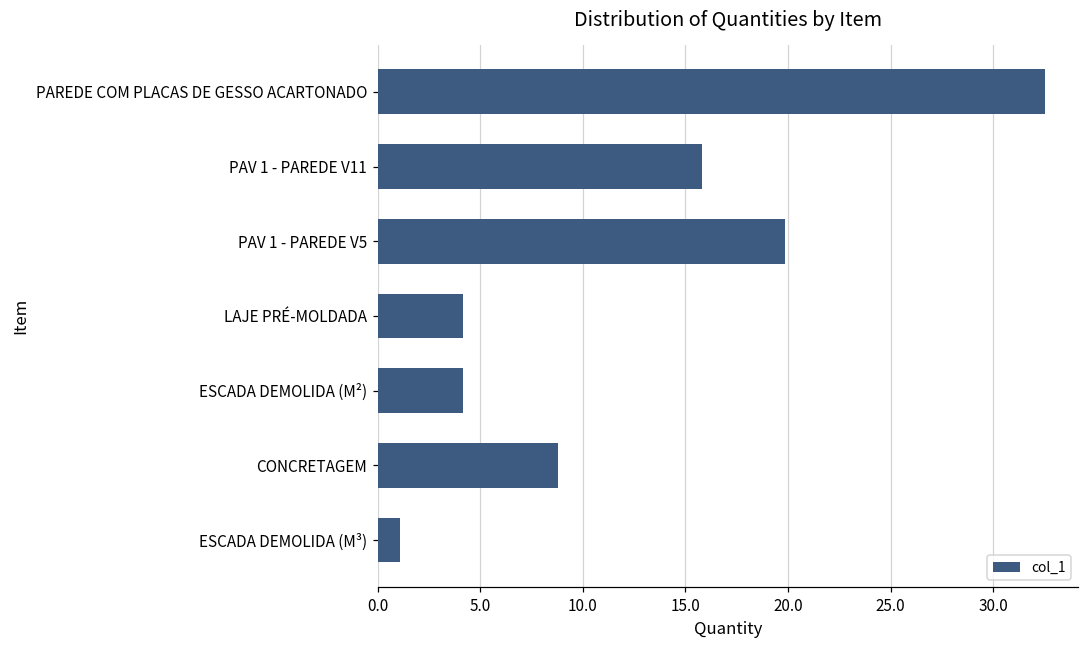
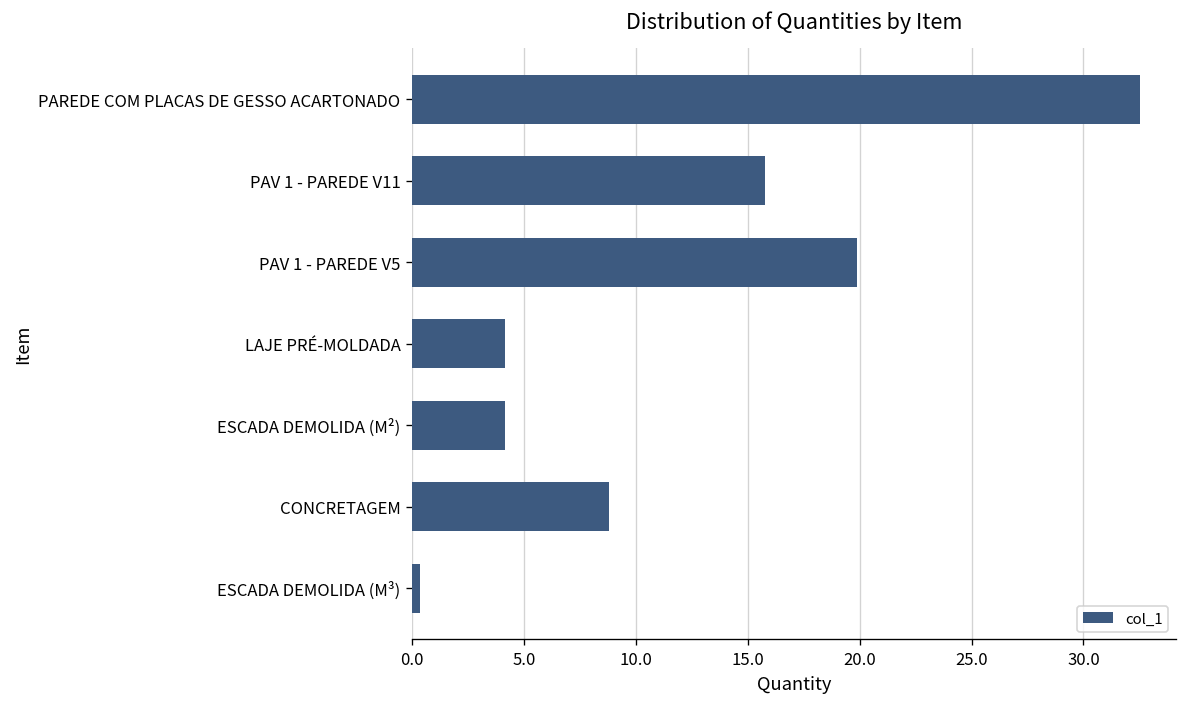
  {
    "PAREDE COM PLACAS DE GESSO ACARTONADO": 32.5,
    "PAV 1 - PAREDE V11": 15.8,
    "PAV 1 - PAREDE V5": 19.9,
    "LAJE PRÉ-MOLDADA": 4.1,
    "ESCADA DEMOLIDA (M²)": 4.1,
    "CONCRETAGEM": 8.8,
-   "ESCADA DEMOLIDA (M³)": 1.1
+   "ESCADA DEMOLIDA (M³)": 0.3
  }
